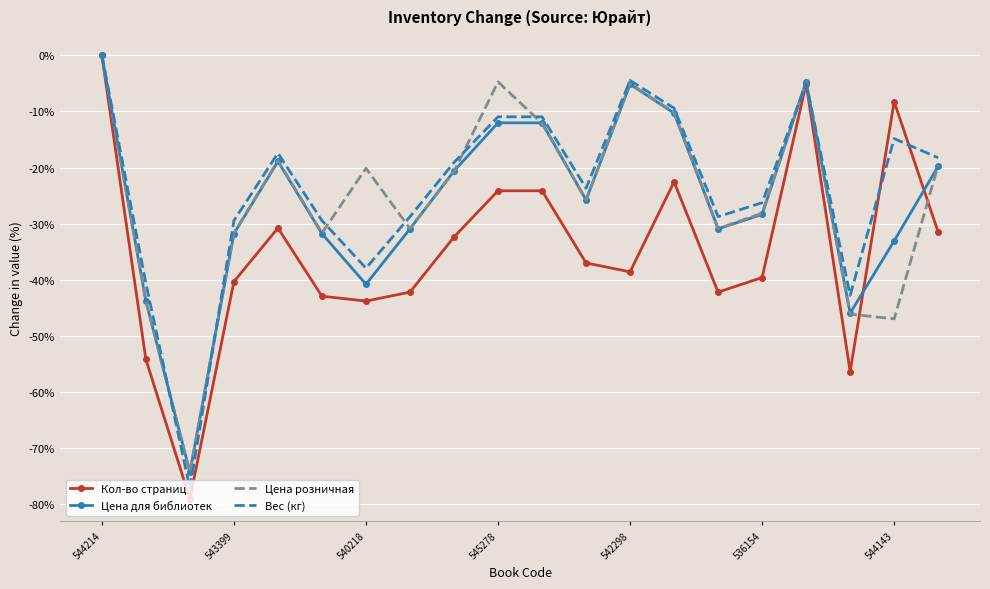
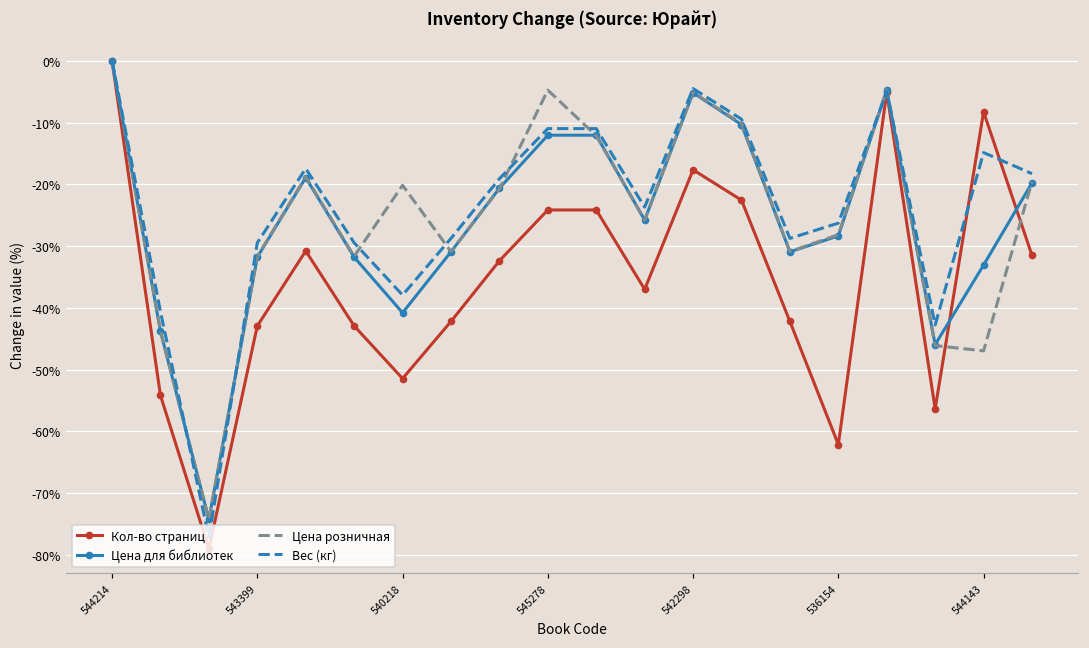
  {
    "Кол-во страниц": {
-     "543399": "-40%",
-     "540218": "-44%",
+     "543399": "-43%",
+     "540218": "-51%",
      "545278": "-24%",
-     "542298": "-39%",
-     "536154": "-40%",
+     "542298": "-18%",
+     "536154": "-62%",
      "544143": "-8%"
    },
    "Цена розничная": {
      "540218": "-20%",
      "545278": "-5%",
      "544143": "-47%"
    }
  }
